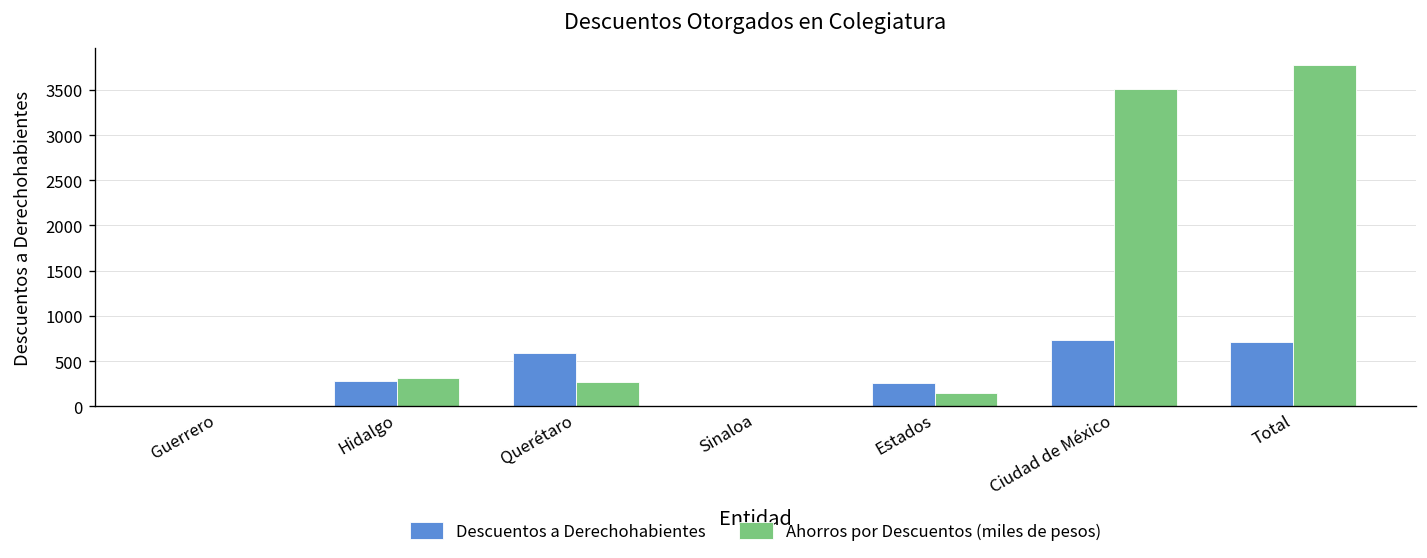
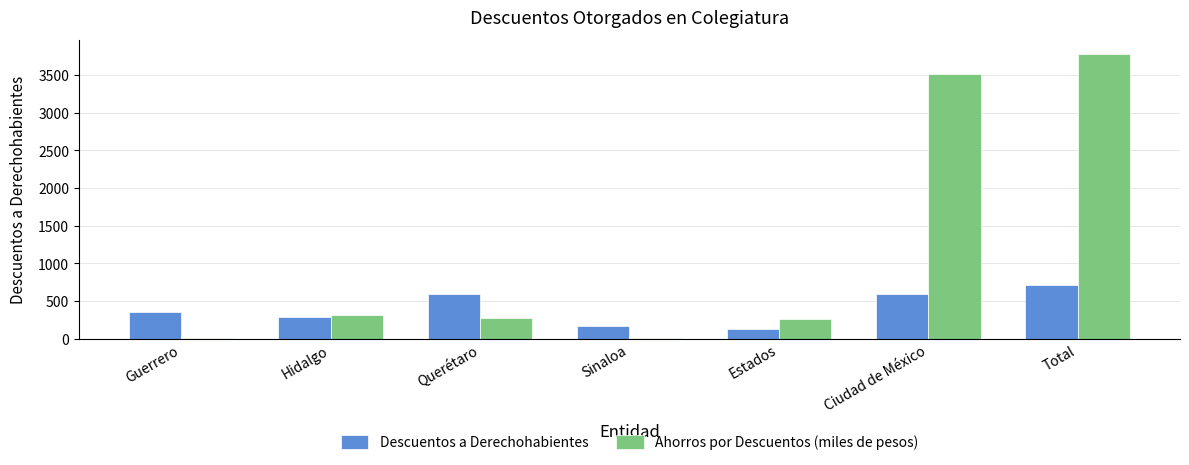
  {
    "Descuentos a Derechohabientes": {
-     "Guerrero": 0,
+     "Guerrero": 400,
      "Hidalgo": 300,
      "Querétaro": 600,
-     "Sinaloa": 0,
-     "Estados": 300,
-     "Ciudad de México": 700,
+     "Sinaloa": 200,
+     "Estados": 100,
+     "Ciudad de México": 600,
      "Total": 700
    },
    "Ahorros por Descuentos (miles de pesos)": {
      "Hidalgo": 300,
      "Querétaro": 300,
-     "Estados": 100,
+     "Estados": 300,
      "Ciudad de México": 3500,
      "Total": 3800
    }
  }
